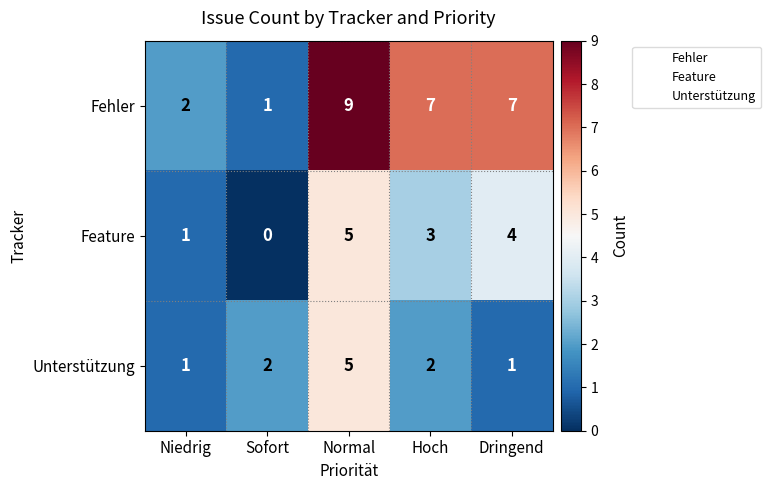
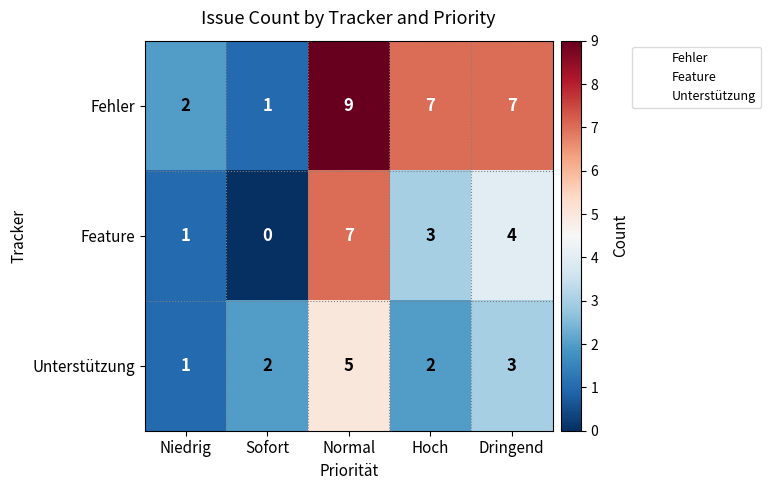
  {
    "Fehler": {
      "Niedrig": 2,
      "Sofort": 1,
      "Normal": 9,
      "Hoch": 7,
      "Dringend": 7
    },
    "Feature": {
      "Niedrig": 1,
      "Sofort": 0,
-     "Normal": 5,
+     "Normal": 7,
      "Hoch": 3,
      "Dringend": 4
    },
    "Unterstützung": {
      "Niedrig": 1,
      "Sofort": 2,
      "Normal": 5,
      "Hoch": 2,
-     "Dringend": 1
+     "Dringend": 3
    }
  }
